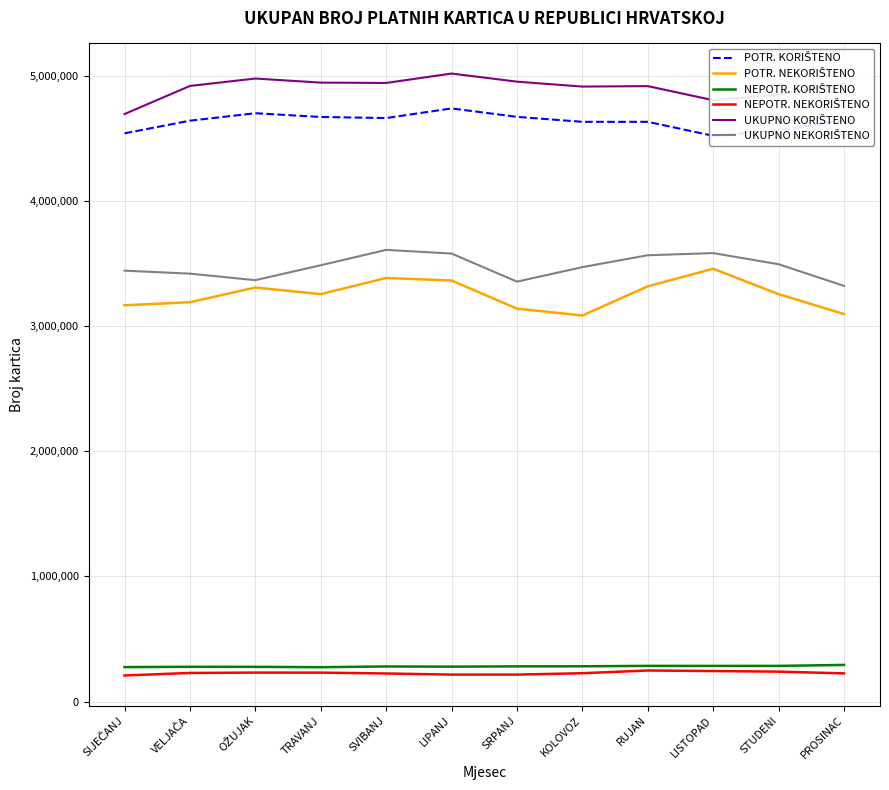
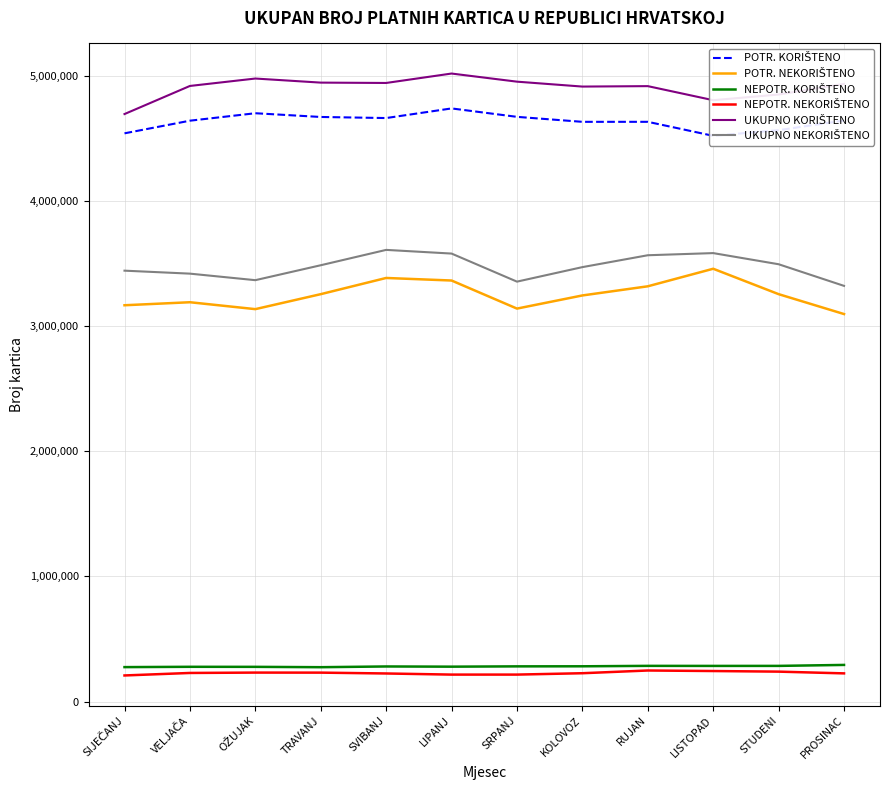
  {
    "POTR. KORIŠTENO": {
      "SIJEČANJ": "4,540,000",
      "VELJAČA": "4,640,000",
      "OŽUJAK": "4,700,000",
      "TRAVANJ": "4,670,000",
      "SVIBANJ": "4,660,000",
      "LIPANJ": "4,740,000",
      "SRPANJ": "4,670,000",
      "KOLOVOZ": "4,630,000",
      "RUJAN": "4,630,000"
    },
    "POTR. NEKORIŠTENO": {
      "SIJEČANJ": "3,170,000",
      "VELJAČA": "3,190,000",
-     "OŽUJAK": "3,310,000",
+     "OŽUJAK": "3,130,000",
      "TRAVANJ": "3,250,000",
      "SVIBANJ": "3,380,000",
      "LIPANJ": "3,360,000",
      "SRPANJ": "3,140,000",
-     "KOLOVOZ": "3,080,000",
+     "KOLOVOZ": "3,240,000",
      "RUJAN": "3,320,000",
      "LISTOPAD": "3,460,000",
      "STUDENI": "3,250,000",
      "PROSINAC": "3,100,000"
    },
    "NEPOTR. KORIŠTENO": {
      "SIJEČANJ": "280,000",
      "VELJAČA": "280,000",
      "OŽUJAK": "280,000",
      "TRAVANJ": "270,000",
      "SVIBANJ": "280,000",
      "LIPANJ": "280,000",
      "SRPANJ": "280,000",
      "KOLOVOZ": "280,000",
      "RUJAN": "290,000",
      "LISTOPAD": "280,000",
      "STUDENI": "280,000",
      "PROSINAC": "290,000"
    },
    "NEPOTR. NEKORIŠTENO": {
      "SIJEČANJ": "210,000",
      "VELJAČA": "230,000",
      "OŽUJAK": "230,000",
      "TRAVANJ": "230,000",
      "SVIBANJ": "220,000",
      "LIPANJ": "220,000",
      "SRPANJ": "220,000",
      "KOLOVOZ": "230,000",
      "RUJAN": "250,000",
      "LISTOPAD": "240,000",
      "STUDENI": "240,000",
      "PROSINAC": "230,000"
    },
    "UKUPNO KORIŠTENO": {
      "SIJEČANJ": "4,690,000",
      "VELJAČA": "4,920,000",
      "OŽUJAK": "4,980,000",
      "TRAVANJ": "4,940,000",
      "SVIBANJ": "4,940,000",
      "LIPANJ": "5,020,000",
      "SRPANJ": "4,950,000",
      "KOLOVOZ": "4,910,000",
      "RUJAN": "4,920,000"
    },
    "UKUPNO NEKORIŠTENO": {
      "SIJEČANJ": "3,440,000",
      "VELJAČA": "3,420,000",
      "OŽUJAK": "3,370,000",
      "TRAVANJ": "3,480,000",
      "SVIBANJ": "3,610,000",
      "LIPANJ": "3,580,000",
      "SRPANJ": "3,350,000",
      "KOLOVOZ": "3,470,000",
      "RUJAN": "3,560,000",
      "LISTOPAD": "3,580,000",
      "STUDENI": "3,490,000",
      "PROSINAC": "3,320,000"
    }
  }
